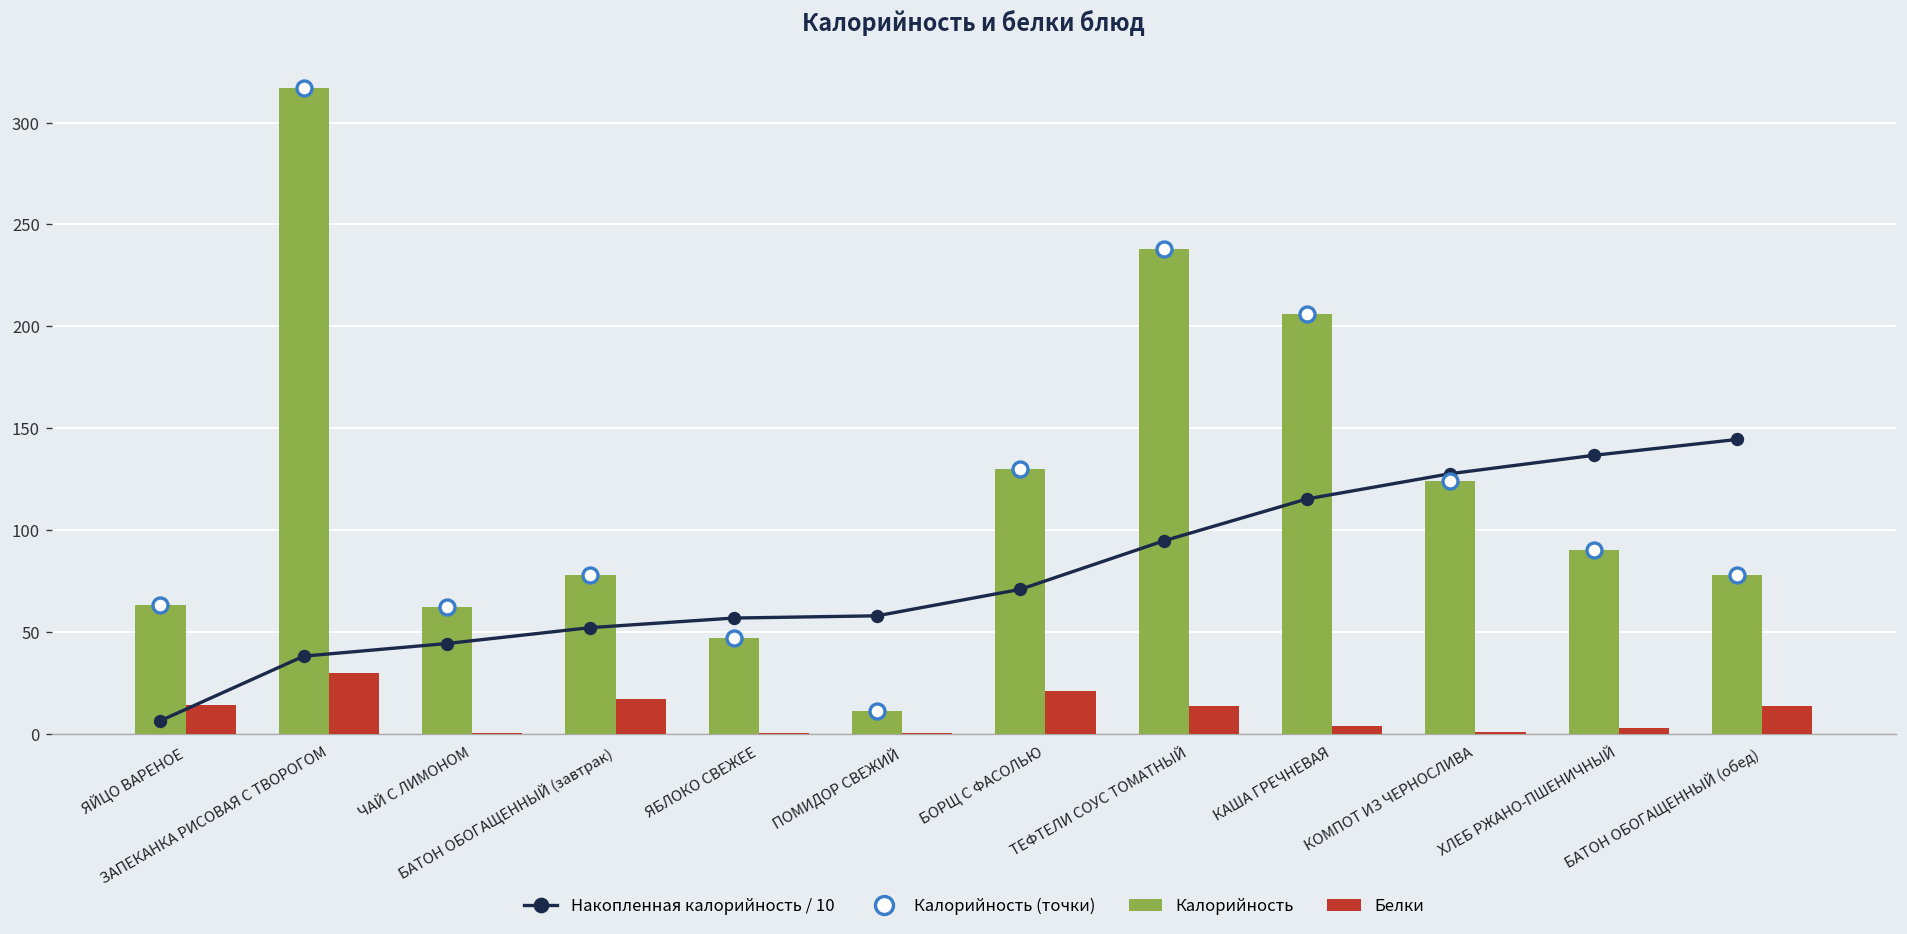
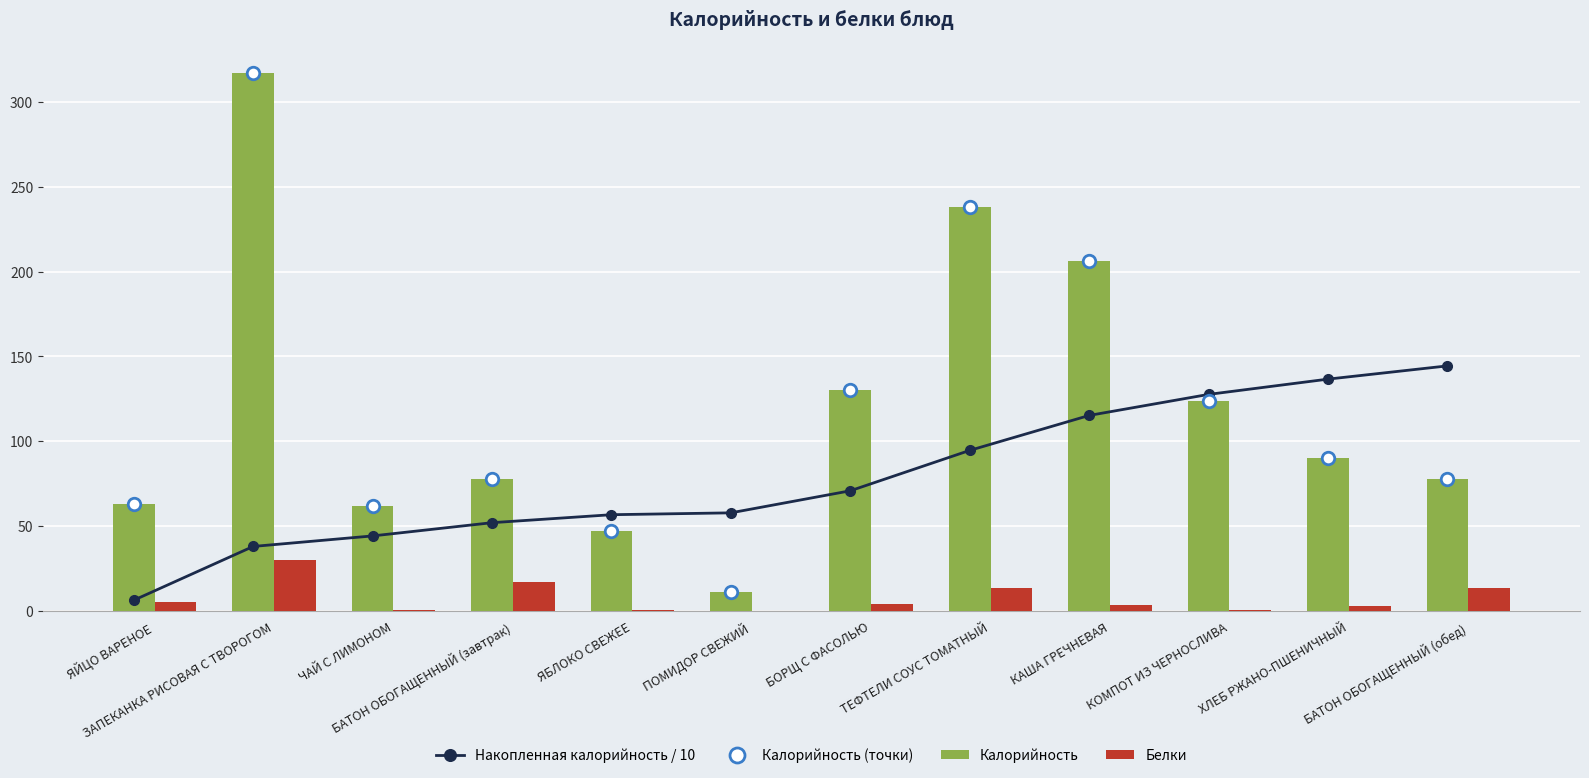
  {
    "Калорийность": {
      "ЯЙЦО ВАРЕНОЕ": 63,
      "ЗАПЕКАНКА РИСОВАЯ С ТВОРОГОМ": 317,
      "ЧАЙ С ЛИМОНОМ": 62,
      "БАТОН ОБОГАЩЕННЫЙ (завтрак)": 78,
      "ЯБЛОКО СВЕЖЕЕ": 47,
      "ПОМИДОР СВЕЖИЙ": 11,
      "БОРЩ С ФАСОЛЬЮ": 130,
      "ТЕФТЕЛИ СОУС ТОМАТНЫЙ": 238,
      "КАША ГРЕЧНЕВАЯ": 206,
      "КОМПОТ ИЗ ЧЕРНОСЛИВА": 124,
      "ХЛЕБ РЖАНО-ПШЕНИЧНЫЙ": 90,
      "БАТОН ОБОГАЩЕННЫЙ (обед)": 78
    },
    "Белки": {
-     "ЯЙЦО ВАРЕНОЕ": 14,
+     "ЯЙЦО ВАРЕНОЕ": 5,
      "ЗАПЕКАНКА РИСОВАЯ С ТВОРОГОМ": 30,
      "БАТОН ОБОГАЩЕННЫЙ (завтрак)": 17,
-     "БОРЩ С ФАСОЛЬЮ": 21,
+     "БОРЩ С ФАСОЛЬЮ": 4,
      "ТЕФТЕЛИ СОУС ТОМАТНЫЙ": 14,
      "КАША ГРЕЧНЕВАЯ": 4,
      "ХЛЕБ РЖАНО-ПШЕНИЧНЫЙ": 3,
      "БАТОН ОБОГАЩЕННЫЙ (обед)": 14
    }
  }
